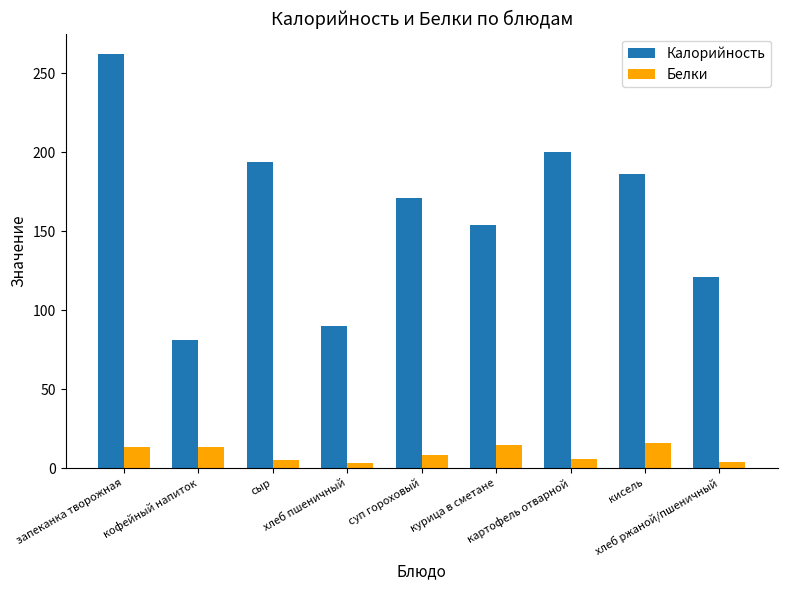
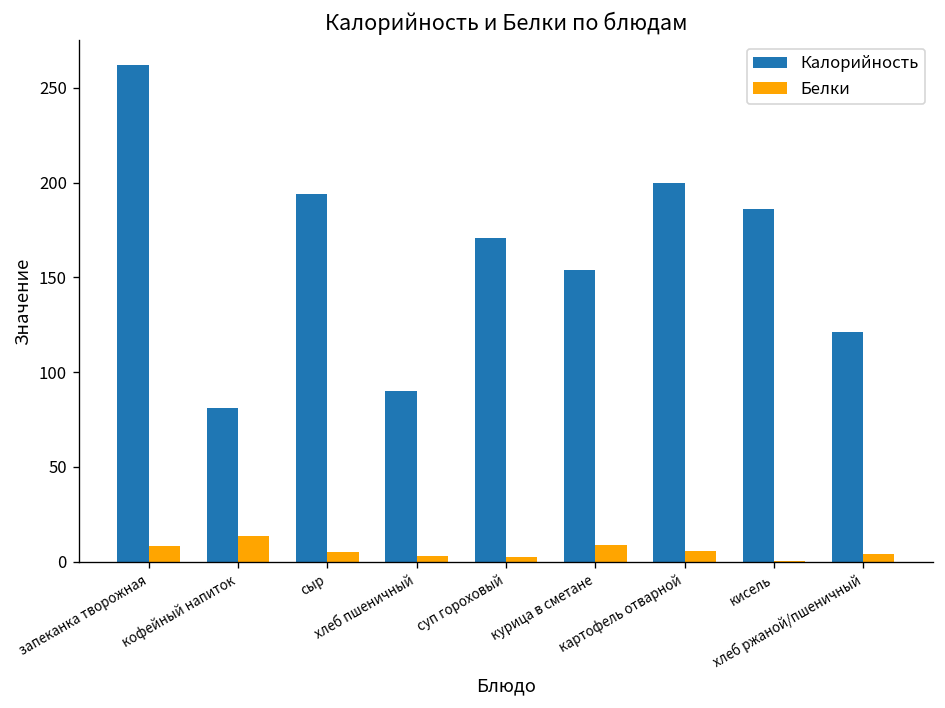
  {
    "Калорийность": {
      "запеканка творожная": 262,
      "кофейный напиток": 81,
      "сыр": 194,
      "хлеб пшеничный": 90,
      "суп гороховый": 171,
      "курица в сметане": 154,
      "картофель отварной": 200,
      "кисель": 186,
      "хлеб ржаной/пшеничный": 121
    },
    "Белки": {
-     "запеканка творожная": 13,
+     "запеканка творожная": 8,
      "кофейный напиток": 13,
      "сыр": 5,
      "хлеб пшеничный": 3,
-     "суп гороховый": 8,
-     "курица в сметане": 15,
+     "суп гороховый": 3,
+     "курица в сметане": 9,
      "картофель отварной": 5,
-     "кисель": 16,
+     "кисель": 0,
      "хлеб ржаной/пшеничный": 4
    }
  }
